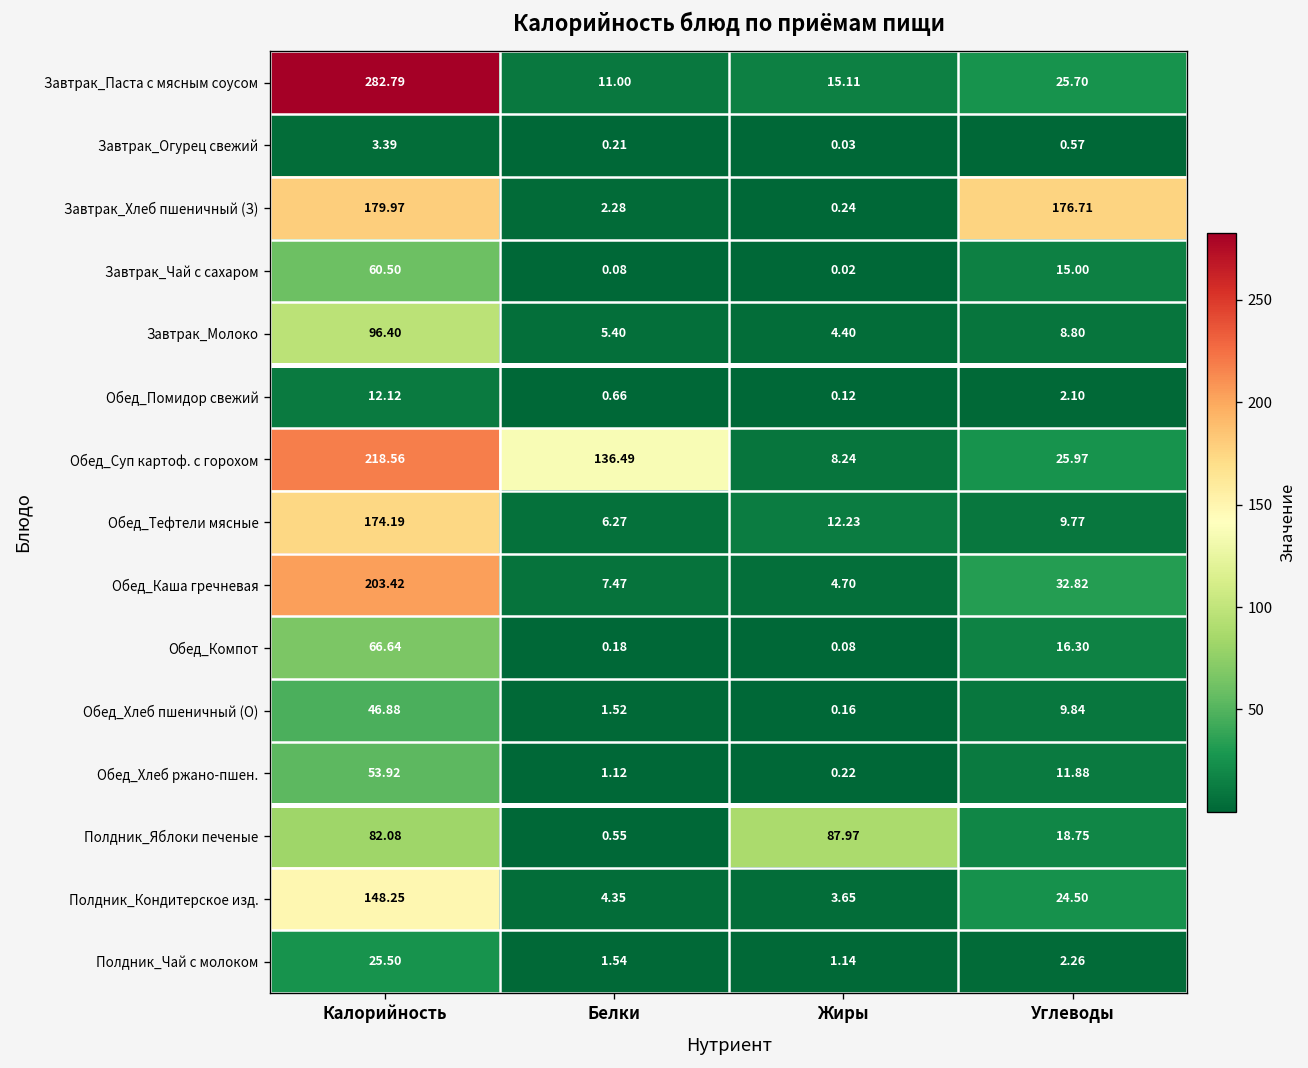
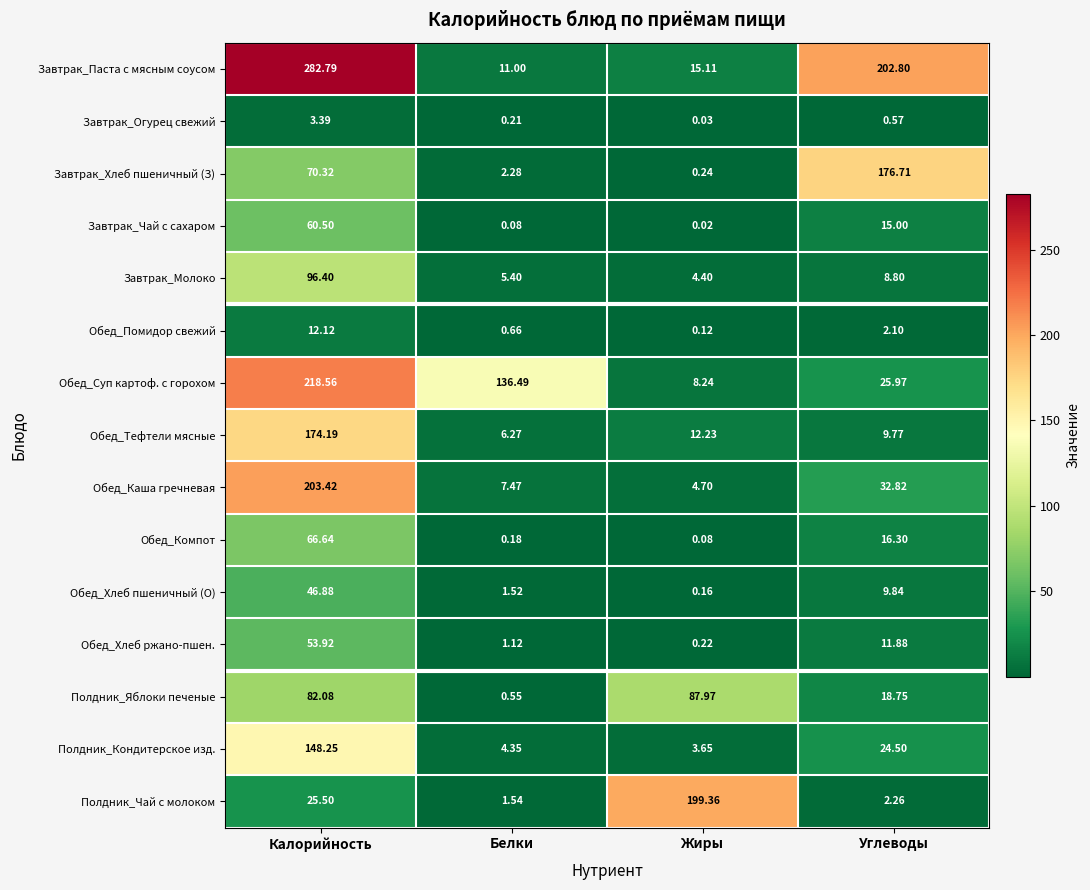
  {
    "Завтрак_Паста с мясным соусом": {
      "Калорийность": 282.79,
      "Белки": 11.00,
      "Жиры": 15.11,
-     "Углеводы": 25.70
+     "Углеводы": 202.80
    },
    "Завтрак_Огурец свежий": {
      "Калорийность": 3.39,
      "Белки": 0.21,
      "Жиры": 0.03,
      "Углеводы": 0.57
    },
    "Завтрак_Хлеб пшеничный (З)": {
-     "Калорийность": 179.97,
+     "Калорийность": 70.32,
      "Белки": 2.28,
      "Жиры": 0.24,
      "Углеводы": 176.71
    },
    "Завтрак_Чай с сахаром": {
      "Калорийность": 60.50,
      "Белки": 0.08,
      "Жиры": 0.02,
      "Углеводы": 15.00
    },
    "Завтрак_Молоко": {
      "Калорийность": 96.40,
      "Белки": 5.40,
      "Жиры": 4.40,
      "Углеводы": 8.80
    },
    "Обед_Помидор свежий": {
      "Калорийность": 12.12,
      "Белки": 0.66,
      "Жиры": 0.12,
      "Углеводы": 2.10
    },
    "Обед_Суп картоф. с горохом": {
      "Калорийность": 218.56,
      "Белки": 136.49,
      "Жиры": 8.24,
      "Углеводы": 25.97
    },
    "Обед_Тефтели мясные": {
      "Калорийность": 174.19,
      "Белки": 6.27,
      "Жиры": 12.23,
      "Углеводы": 9.77
    },
    "Обед_Каша гречневая": {
      "Калорийность": 203.42,
      "Белки": 7.47,
      "Жиры": 4.70,
      "Углеводы": 32.82
    },
    "Обед_Компот": {
      "Калорийность": 66.64,
      "Белки": 0.18,
      "Жиры": 0.08,
      "Углеводы": 16.30
    },
    "Обед_Хлеб пшеничный (О)": {
      "Калорийность": 46.88,
      "Белки": 1.52,
      "Жиры": 0.16,
      "Углеводы": 9.84
    },
    "Обед_Хлеб ржано-пшен.": {
      "Калорийность": 53.92,
      "Белки": 1.12,
      "Жиры": 0.22,
      "Углеводы": 11.88
    },
    "Полдник_Яблоки печеные": {
      "Калорийность": 82.08,
      "Белки": 0.55,
      "Жиры": 87.97,
      "Углеводы": 18.75
    },
    "Полдник_Кондитерское изд.": {
      "Калорийность": 148.25,
      "Белки": 4.35,
      "Жиры": 3.65,
      "Углеводы": 24.50
    },
    "Полдник_Чай с молоком": {
      "Калорийность": 25.50,
      "Белки": 1.54,
-     "Жиры": 1.14,
+     "Жиры": 199.36,
      "Углеводы": 2.26
    }
  }
